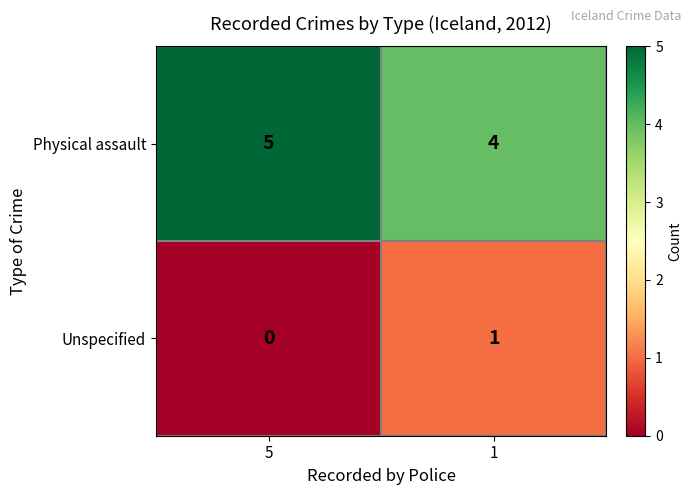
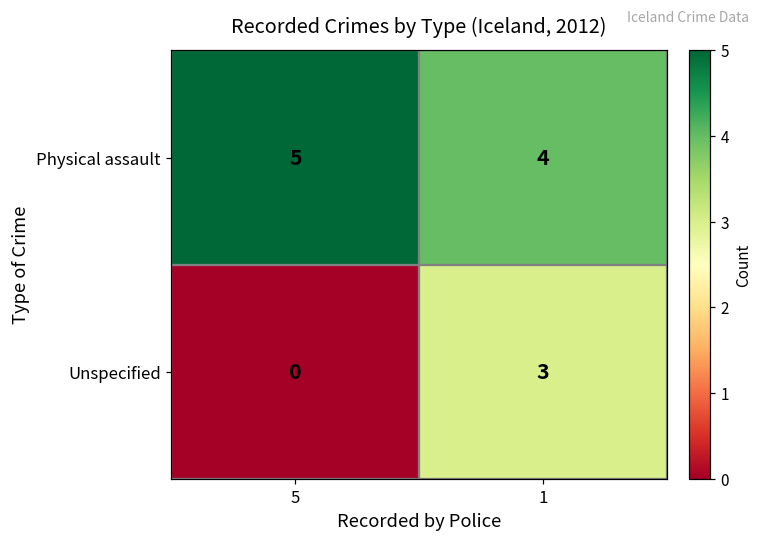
  {
    "Physical assault": {
      "5": 5,
      "1": 4
    },
    "Unspecified": {
      "5": 0,
-     "1": 1
+     "1": 3
    }
  }
